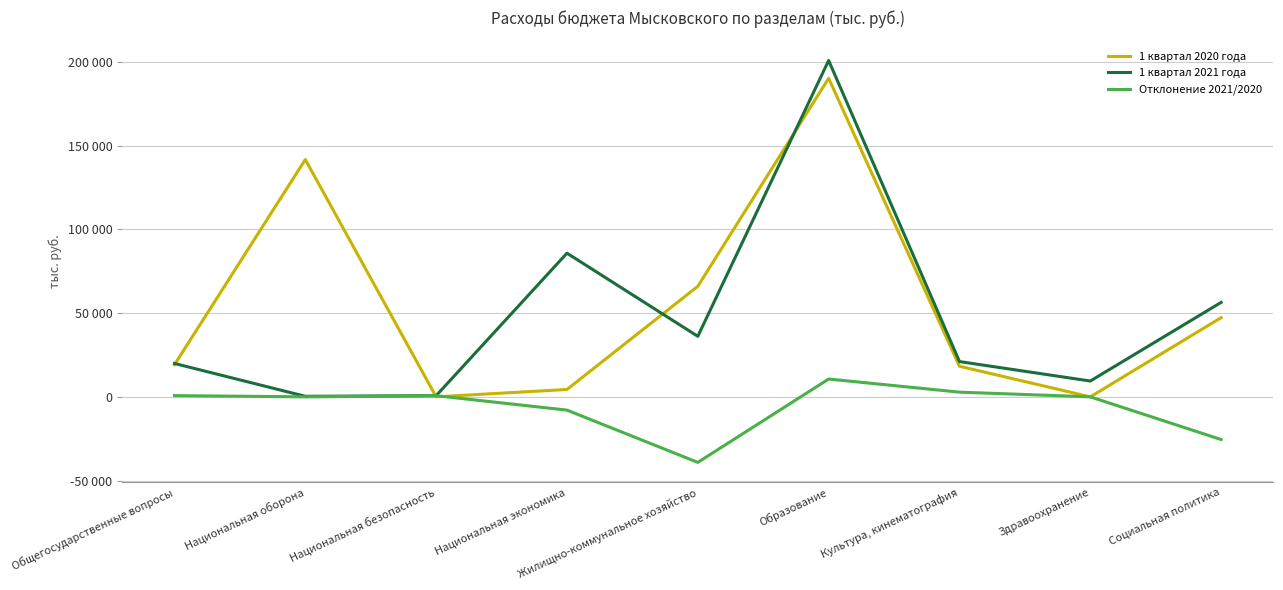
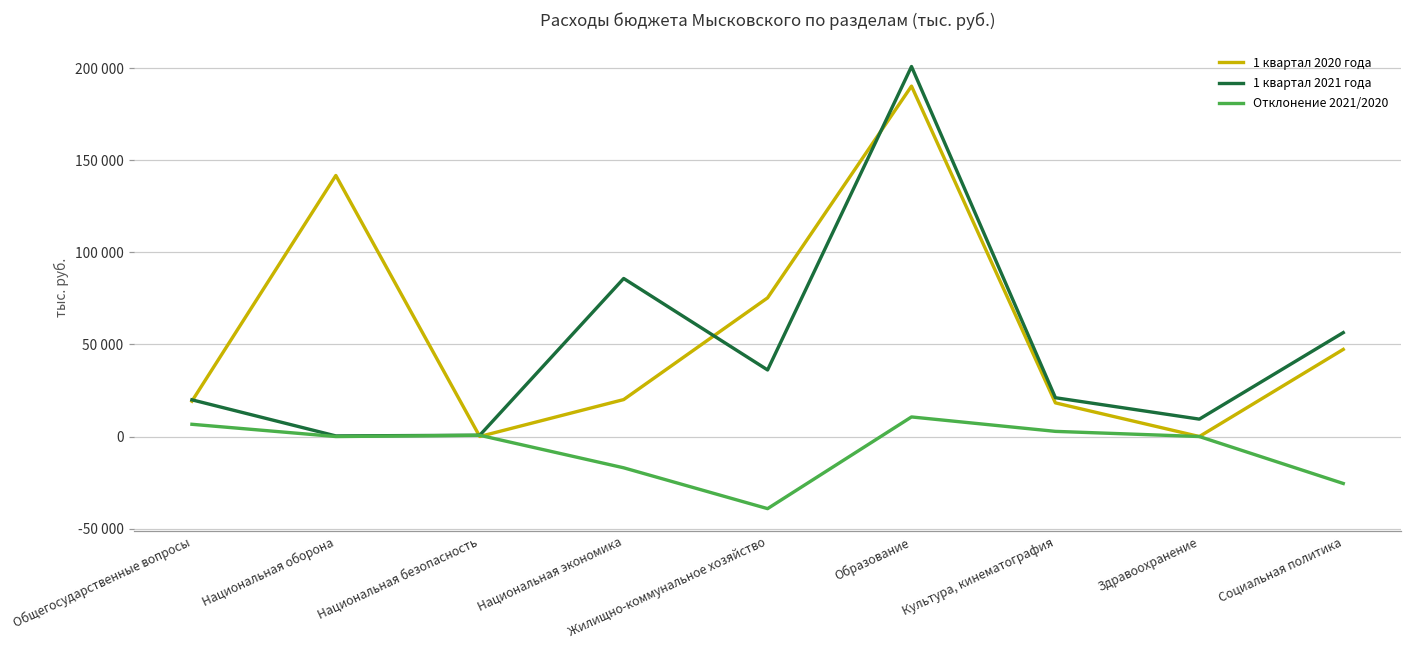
  {
    "1 квартал 2020 года": {
      "Национальная оборона": 142000,
-     "Национальная экономика": 4000,
-     "Жилищно-коммунальное хозяйство": 66000,
+     "Национальная экономика": 20000,
+     "Жилищно-коммунальное хозяйство": 75000,
      "Образование": 190000,
      "Культура, кинематография": 18000,
      "Социальная политика": 47000
    },
    "1 квартал 2021 года": {
      "Национальная экономика": 86000,
      "Жилищно-коммунальное хозяйство": 36000,
      "Образование": 201000,
      "Культура, кинематография": 21000,
      "Здравоохранение": 9000,
      "Социальная политика": 56000
    },
    "Отклонение 2021/2020": {
-     "Общегосударственные вопросы": 1000,
-     "Национальная экономика": -8000,
+     "Общегосударственные вопросы": 7000,
+     "Национальная экономика": -17000,
      "Жилищно-коммунальное хозяйство": -39000,
      "Образование": 11000,
      "Культура, кинематография": 3000,
      "Социальная политика": -26000
    }
  }
